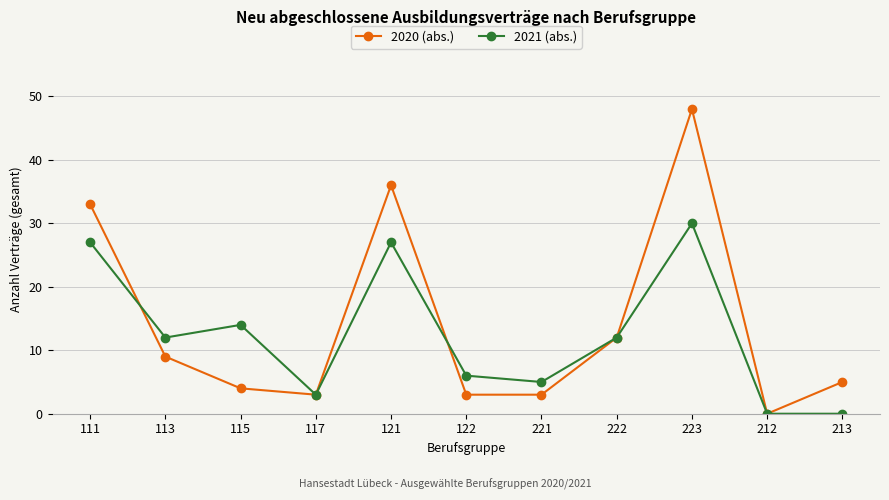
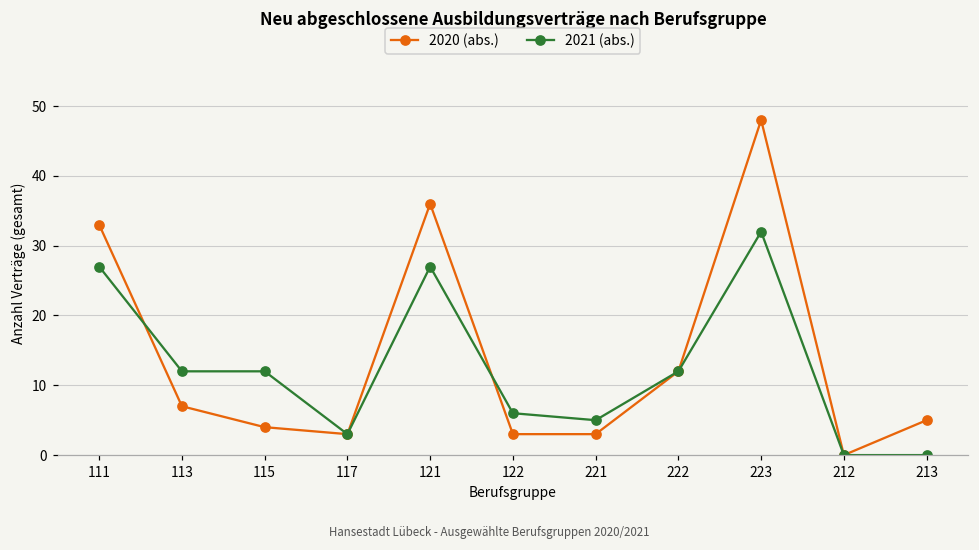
  {
    "2020 (abs.)": {
      "111": 33,
-     "113": 9,
+     "113": 7,
      "115": 4,
      "121": 36,
      "122": 3,
      "221": 3,
      "223": 48,
      "213": 5
    },
    "2021 (abs.)": {
      "111": 27,
      "113": 12,
-     "115": 14,
+     "115": 12,
      "121": 27,
      "122": 6,
      "221": 5,
-     "223": 30,
+     "223": 32,
      "213": 0
    }
  }
